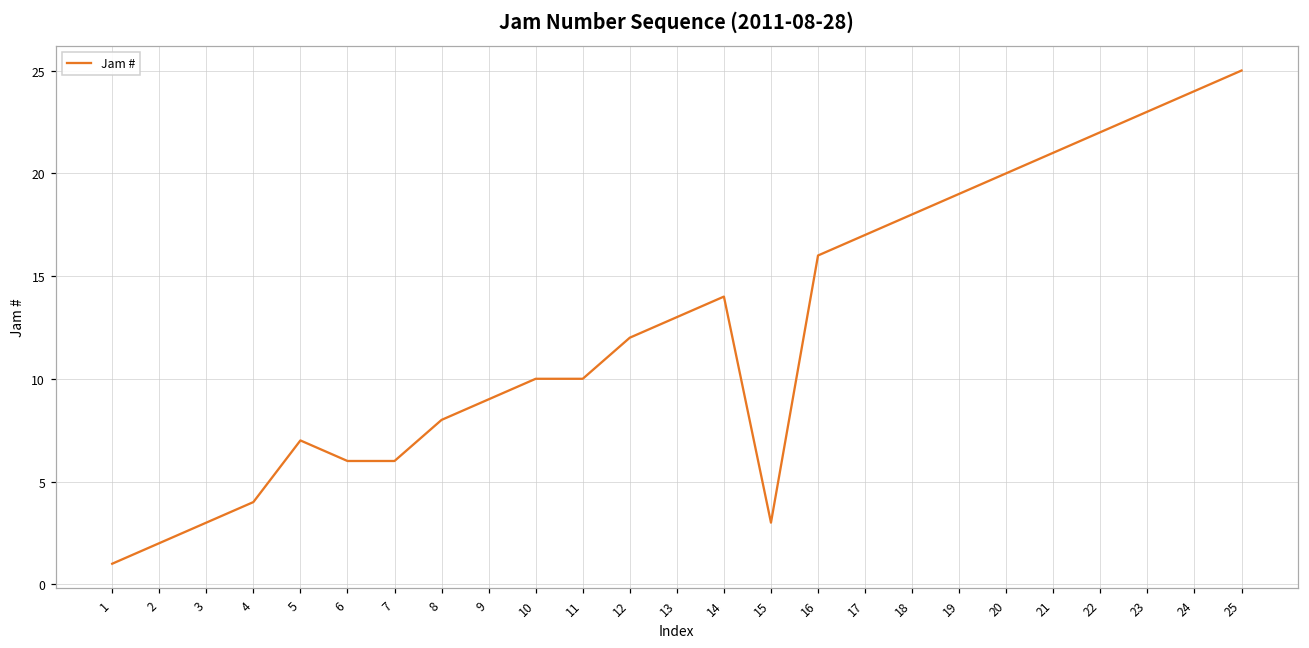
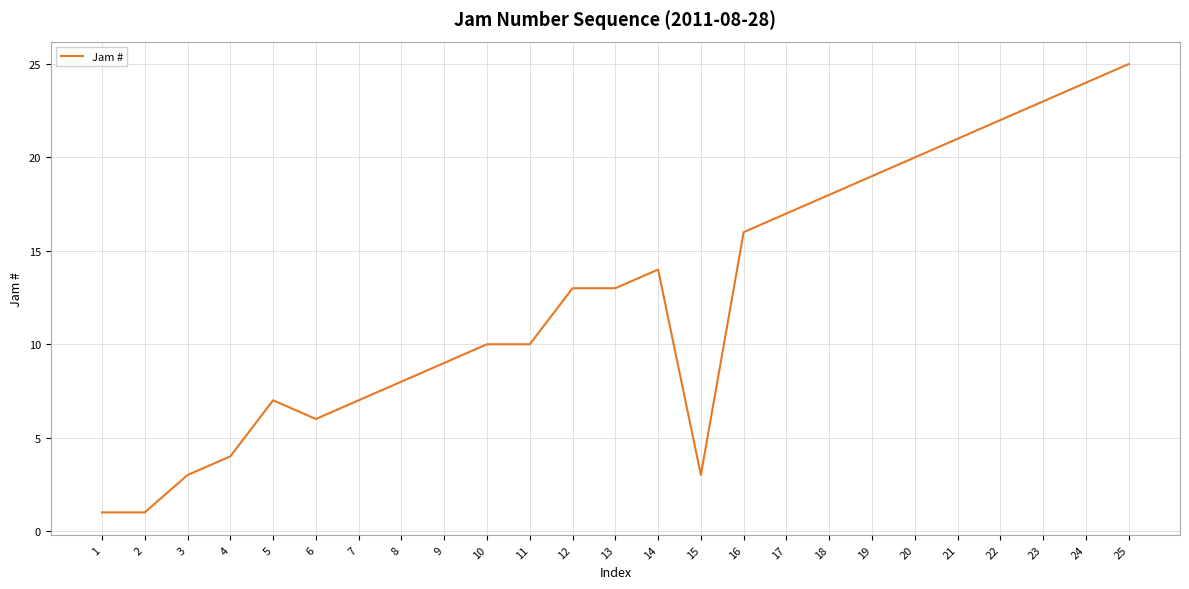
  {
    "1": 1,
-   "2": 2,
+   "2": 1,
    "3": 3,
    "4": 4,
    "5": 7,
    "6": 6,
-   "7": 6,
+   "7": 7,
    "8": 8,
    "9": 9,
    "10": 10,
    "11": 10,
-   "12": 12,
+   "12": 13,
    "13": 13,
    "14": 14,
    "15": 3,
    "16": 16,
    "17": 17,
    "18": 18,
    "19": 19,
    "20": 20,
    "21": 21,
    "22": 22,
    "23": 23,
    "24": 24,
    "25": 25
  }
